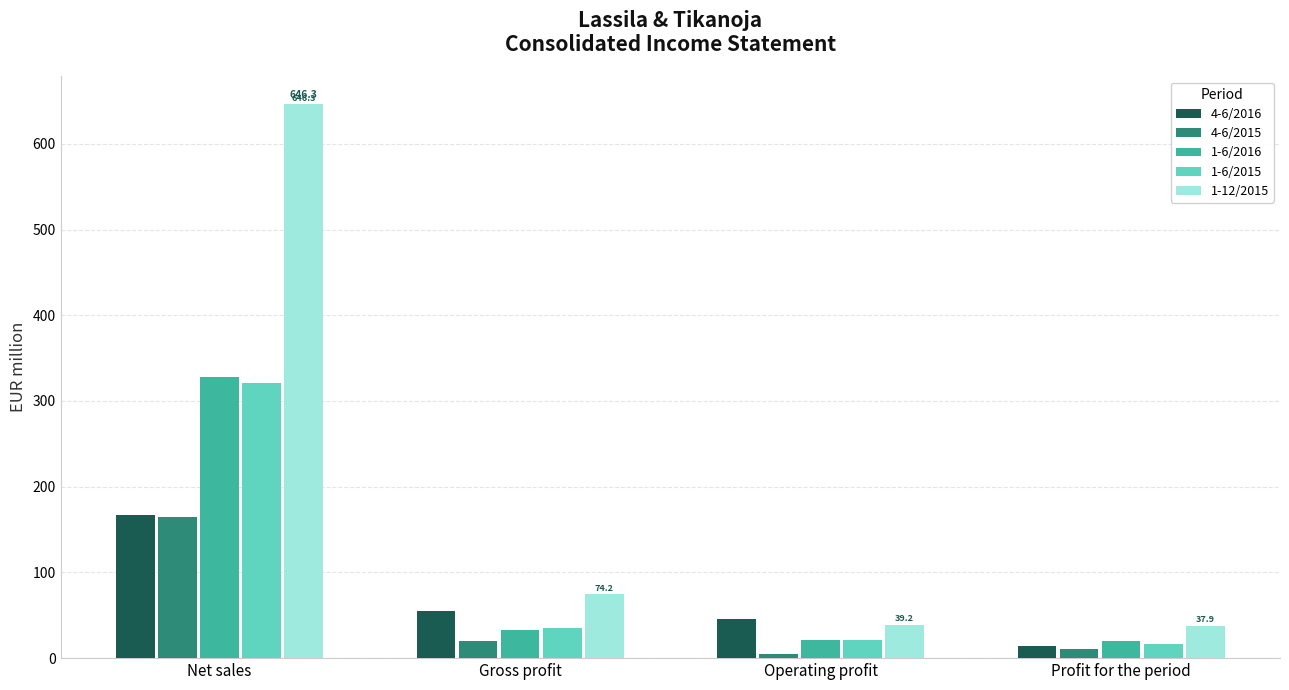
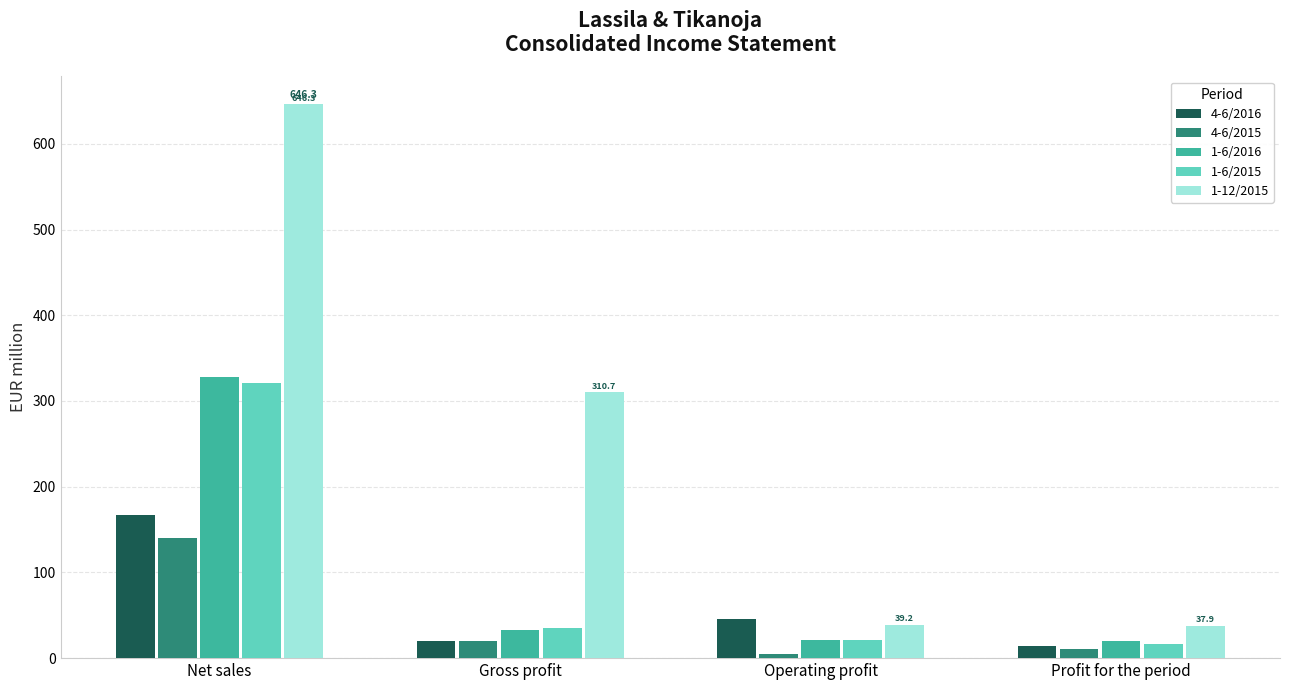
  {
    "4-6/2016": {
      "Net sales": 170,
-     "Gross profit": 50,
+     "Gross profit": 20,
      "Operating profit": 50,
      "Profit for the period": 10
    },
    "4-6/2015": {
-     "Net sales": 160,
+     "Net sales": 140,
      "Gross profit": 20,
      "Operating profit": 10,
      "Profit for the period": 10
    },
    "1-12/2015": {
-     "Gross profit": 74.2,
+     "Gross profit": 310.7,
      "Operating profit": 39.2,
      "Profit for the period": 37.9
    }
  }
